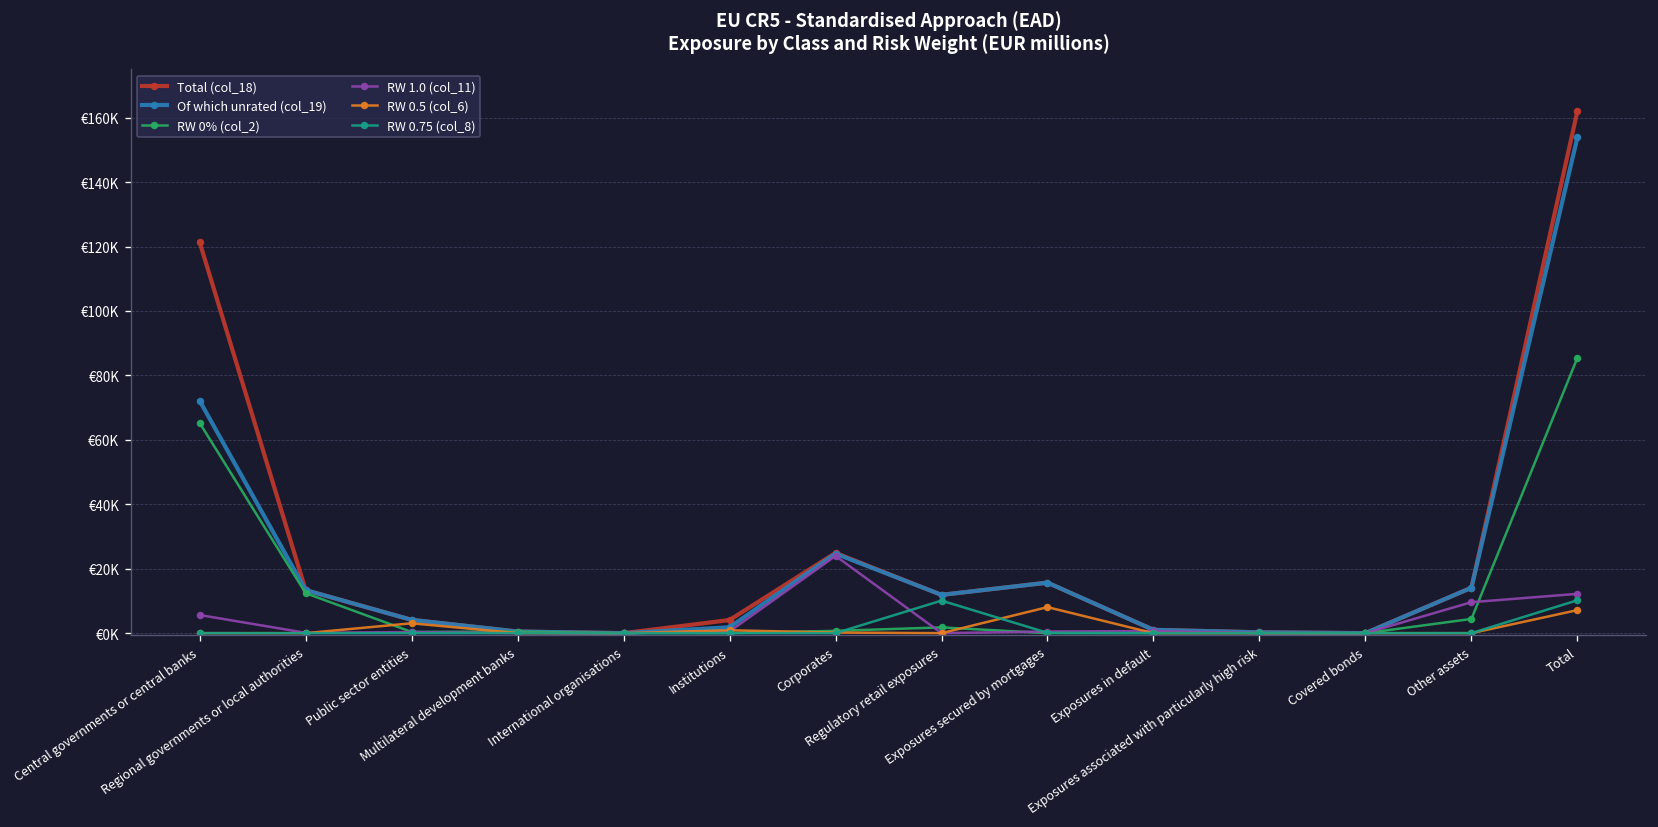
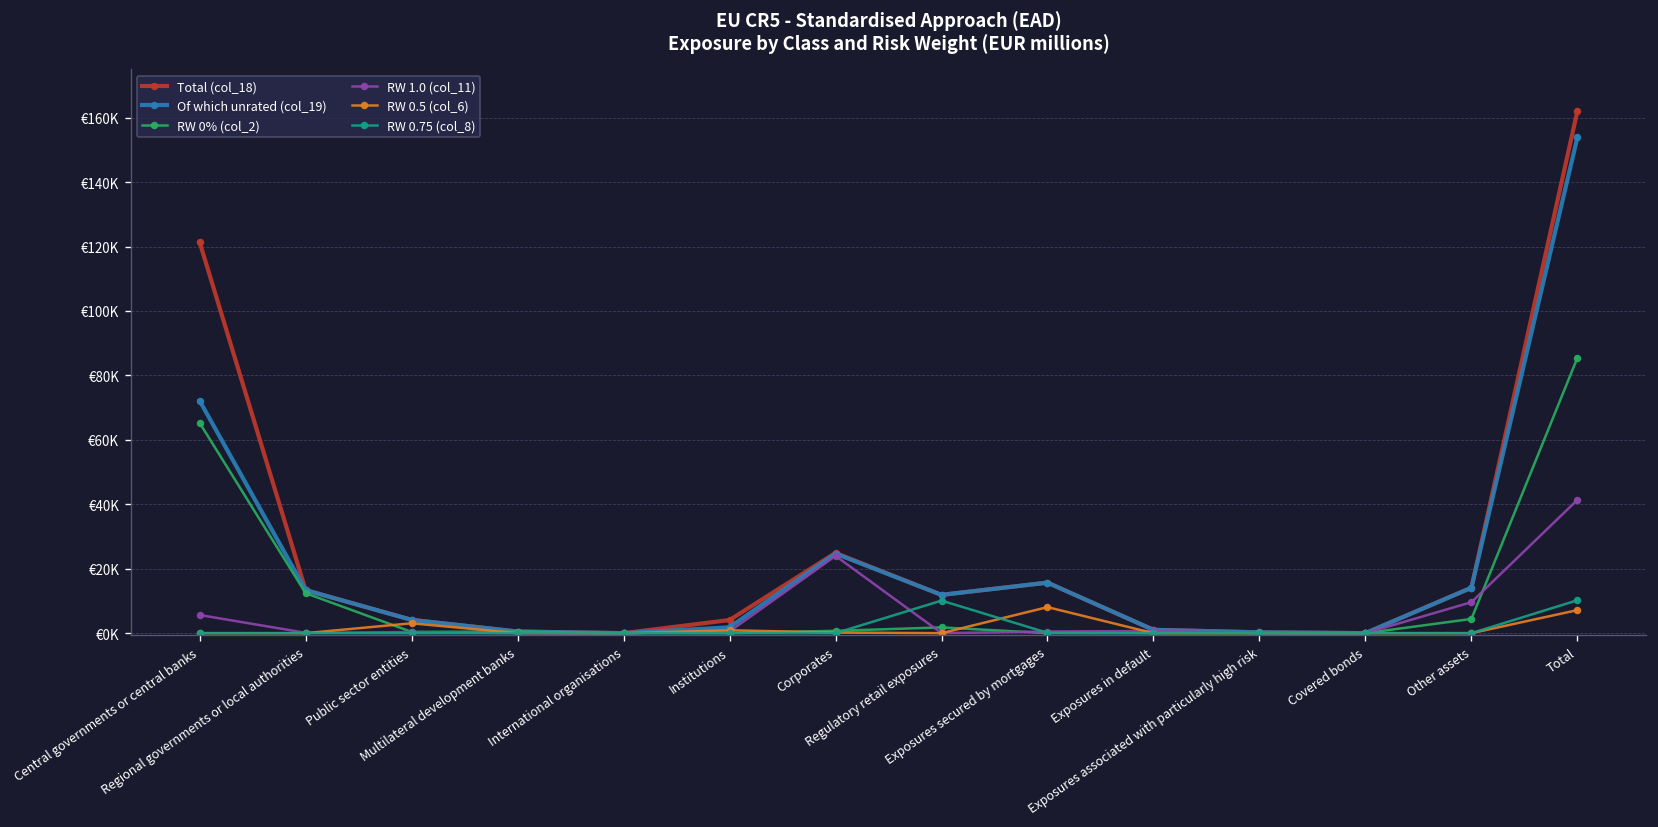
  {
    "Total (col_18)": {
      "Central governments or central banks": "€121000",
      "Institutions": "€4000",
      "Total": "€162000"
    },
    "Of which unrated (col_19)": {
      "Central governments or central banks": "€72000",
      "Total": "€154000"
    },
    "RW 1.0 (col_11)": {
      "Central governments or central banks": "€6000",
      "Other assets": "€10000",
-     "Total": "€12000"
+     "Total": "€41000"
    },
    "RW 0.5 (col_6)": {
      "Public sector entities": "€3000",
      "Exposures secured by mortgages": "€8000",
      "Total": "€7000"
    }
  }
